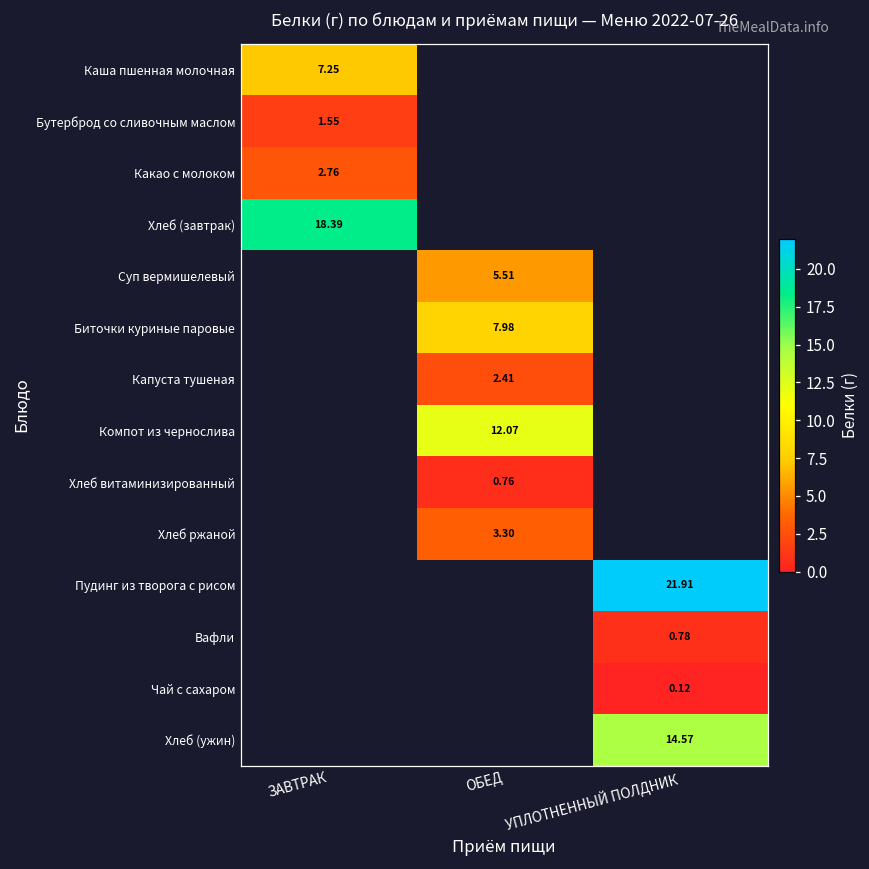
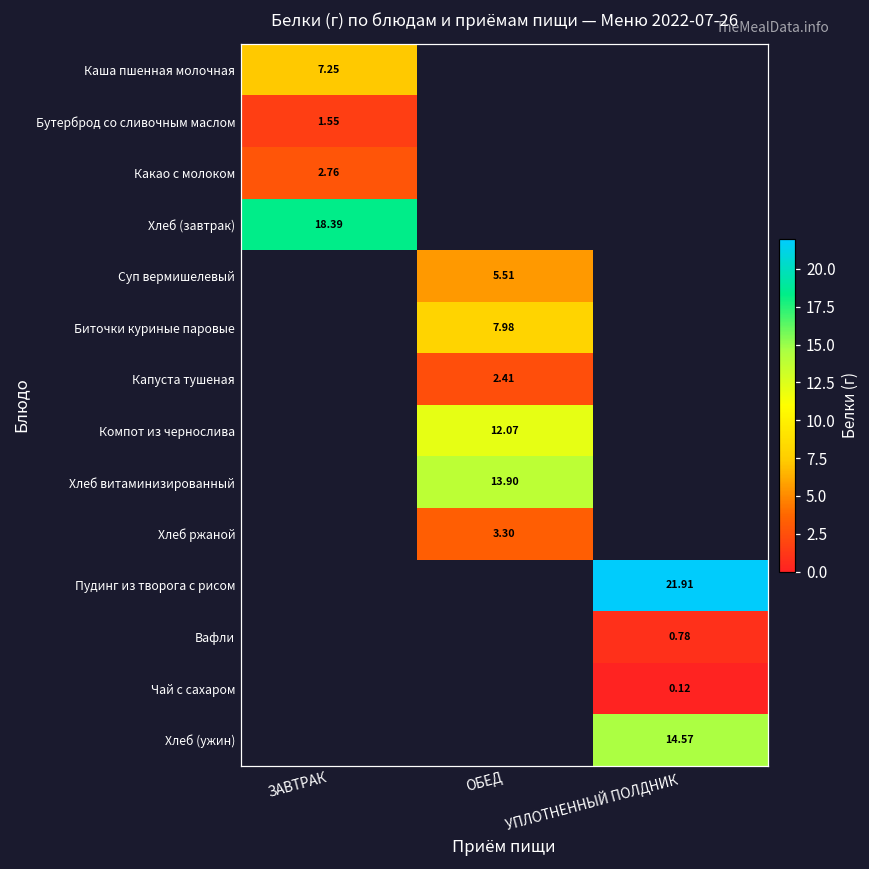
  {
    "Каша пшенная молочная": {
      "ЗАВТРАК": 7.25
    },
    "Бутерброд со сливочным маслом": {
      "ЗАВТРАК": 1.55
    },
    "Какао с молоком": {
      "ЗАВТРАК": 2.76
    },
    "Хлеб (завтрак)": {
      "ЗАВТРАК": 18.39
    },
    "Суп вермишелевый": {
      "ОБЕД": 5.51
    },
    "Биточки куриные паровые": {
      "ОБЕД": 7.98
    },
    "Капуста тушеная": {
      "ОБЕД": 2.41
    },
    "Компот из чернослива": {
      "ОБЕД": 12.07
    },
    "Хлеб витаминизированный": {
-     "ОБЕД": 0.76
+     "ОБЕД": 13.90
    },
    "Хлеб ржаной": {
      "ОБЕД": 3.30
    },
    "Пудинг из творога с рисом": {
      "УПЛОТНЕННЫЙ ПОЛДНИК": 21.91
    },
    "Вафли": {
      "УПЛОТНЕННЫЙ ПОЛДНИК": 0.78
    },
    "Чай с сахаром": {
      "УПЛОТНЕННЫЙ ПОЛДНИК": 0.12
    },
    "Хлеб (ужин)": {
      "УПЛОТНЕННЫЙ ПОЛДНИК": 14.57
    }
  }
